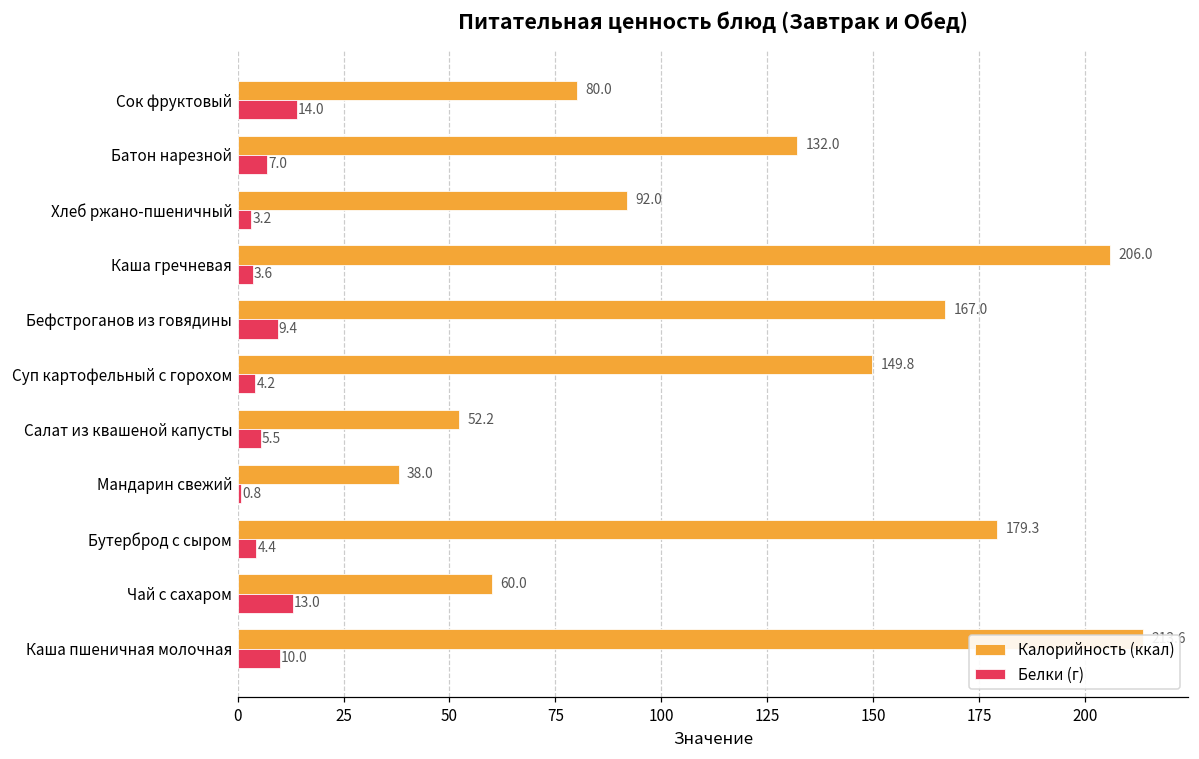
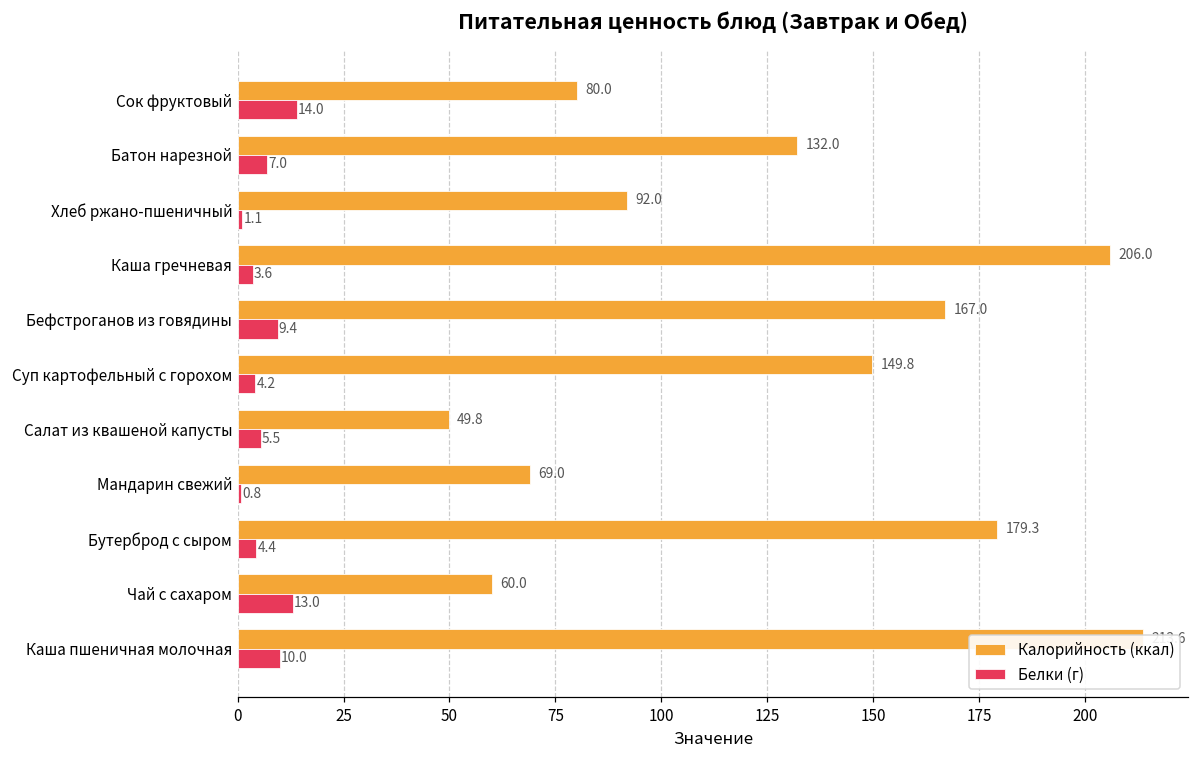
  {
    "Калорийность (ккал)": {
      "Сок фруктовый": 80.0,
      "Батон нарезной": 132.0,
      "Хлеб ржано-пшеничный": 92.0,
      "Каша гречневая": 206.0,
      "Бефстроганов из говядины": 167.0,
      "Суп картофельный с горохом": 149.8,
-     "Салат из квашеной капусты": 52.2,
-     "Мандарин свежий": 38.0,
+     "Салат из квашеной капусты": 49.8,
+     "Мандарин свежий": 69.0,
      "Бутерброд с сыром": 179.3,
      "Чай с сахаром": 60.0
    },
    "Белки (г)": {
      "Сок фруктовый": 14.0,
      "Батон нарезной": 7.0,
-     "Хлеб ржано-пшеничный": 3.2,
+     "Хлеб ржано-пшеничный": 1.1,
      "Каша гречневая": 3.6,
      "Бефстроганов из говядины": 9.4,
      "Суп картофельный с горохом": 4.2,
      "Салат из квашеной капусты": 5.5,
      "Мандарин свежий": 0.8,
      "Бутерброд с сыром": 4.4,
      "Чай с сахаром": 13.0,
      "Каша пшеничная молочная": 10.0
    }
  }
